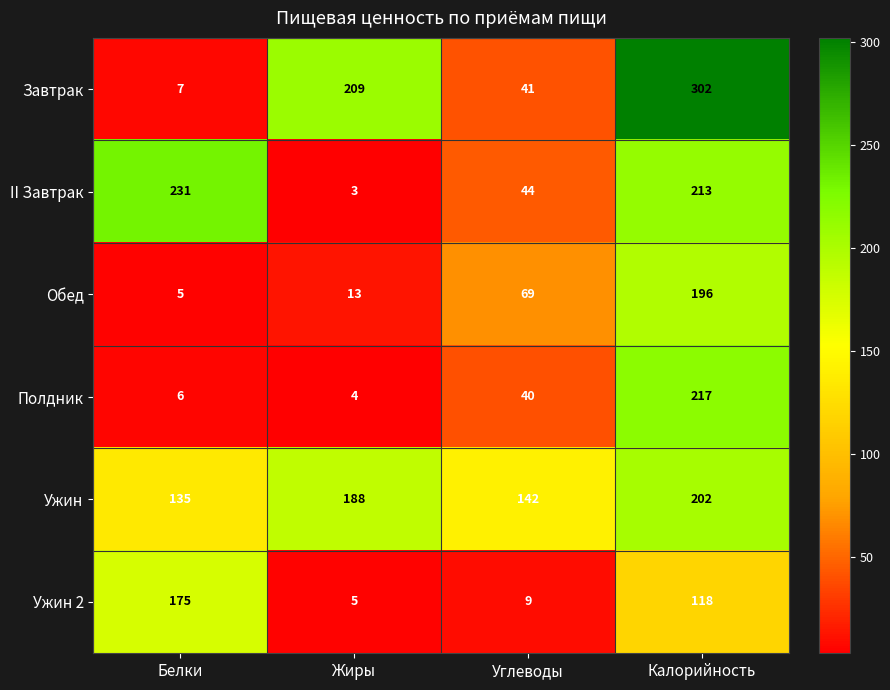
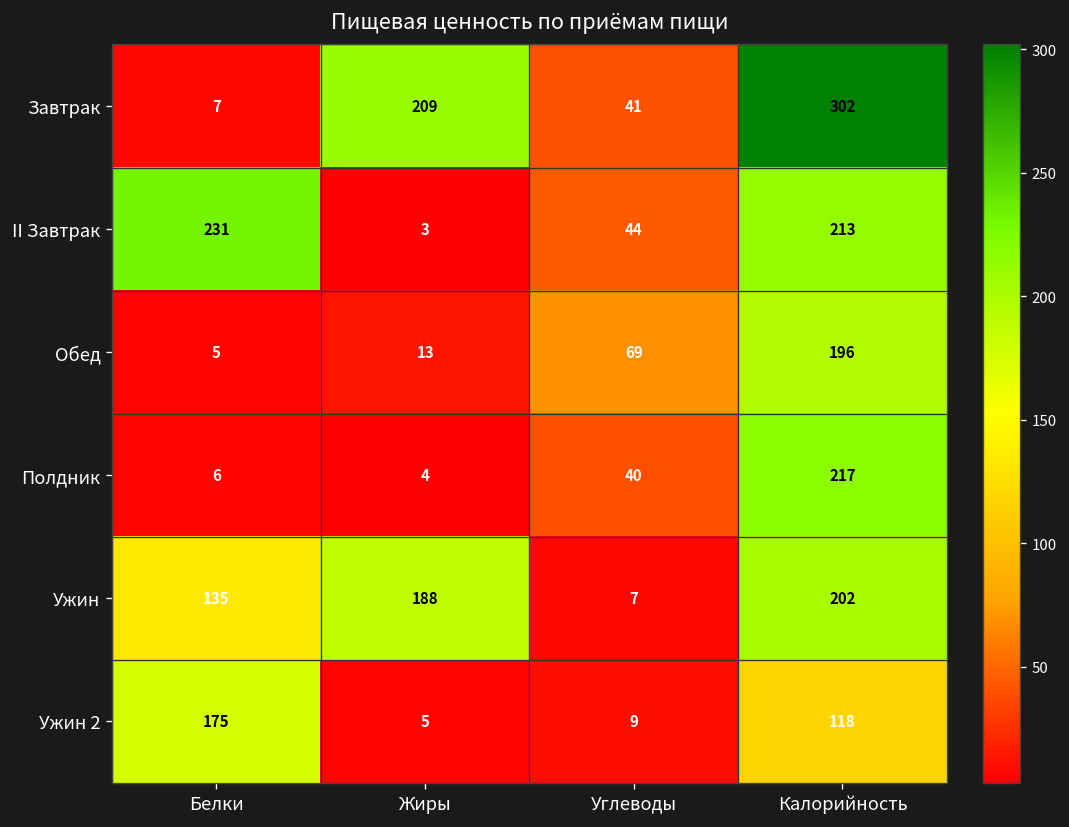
  {
    "Завтрак": {
      "Белки": 7,
      "Жиры": 209,
      "Углеводы": 41,
      "Калорийность": 302
    },
    "II Завтрак": {
      "Белки": 231,
      "Жиры": 3,
      "Углеводы": 44,
      "Калорийность": 213
    },
    "Обед": {
      "Белки": 5,
      "Жиры": 13,
      "Углеводы": 69,
      "Калорийность": 196
    },
    "Полдник": {
      "Белки": 6,
      "Жиры": 4,
      "Углеводы": 40,
      "Калорийность": 217
    },
    "Ужин": {
      "Белки": 135,
      "Жиры": 188,
-     "Углеводы": 142,
+     "Углеводы": 7,
      "Калорийность": 202
    },
    "Ужин 2": {
      "Белки": 175,
      "Жиры": 5,
      "Углеводы": 9,
      "Калорийность": 118
    }
  }
